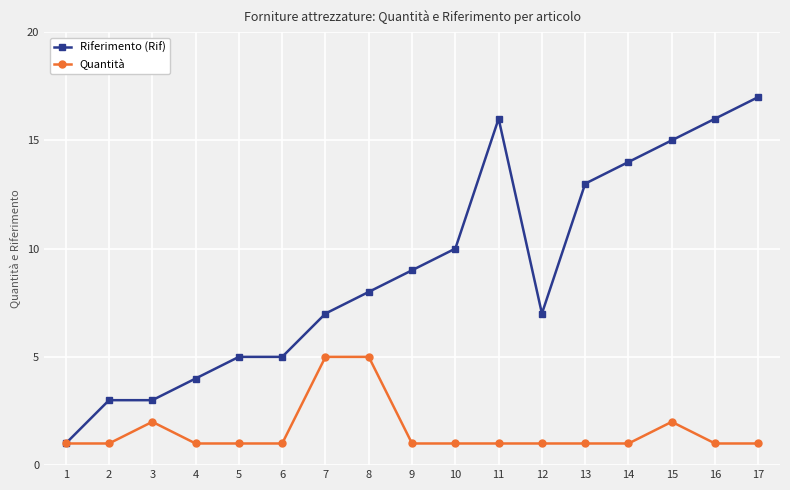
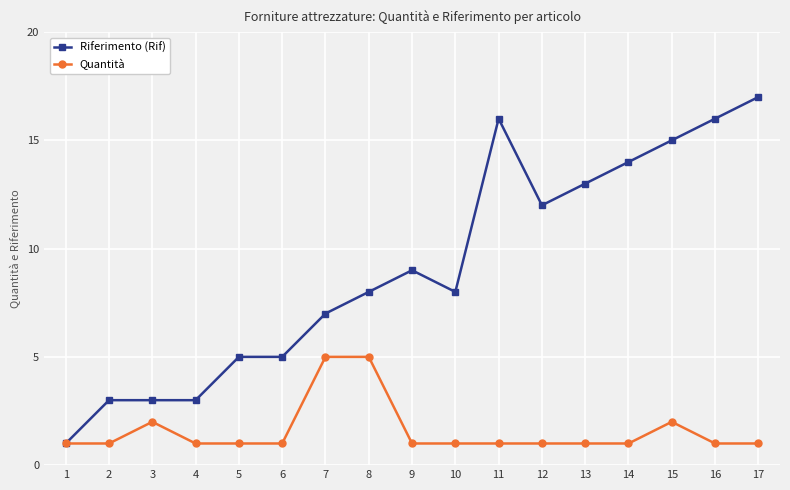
  {
    "Riferimento (Rif)": {
      "2": 3,
      "3": 3,
-     "4": 4,
+     "4": 3,
      "5": 5,
      "6": 5,
      "7": 7,
      "8": 8,
      "9": 9,
-     "10": 10,
+     "10": 8,
      "11": 16,
-     "12": 7,
+     "12": 12,
      "13": 13,
      "14": 14,
      "15": 15,
      "16": 16,
      "17": 17
    },
    "Quantità": {
      "2": 1,
      "3": 2,
      "4": 1,
      "5": 1,
      "6": 1,
      "7": 5,
      "8": 5,
      "9": 1,
      "10": 1,
      "11": 1,
      "12": 1,
      "13": 1,
      "14": 1,
      "15": 2,
      "16": 1,
      "17": 1
    }
  }
